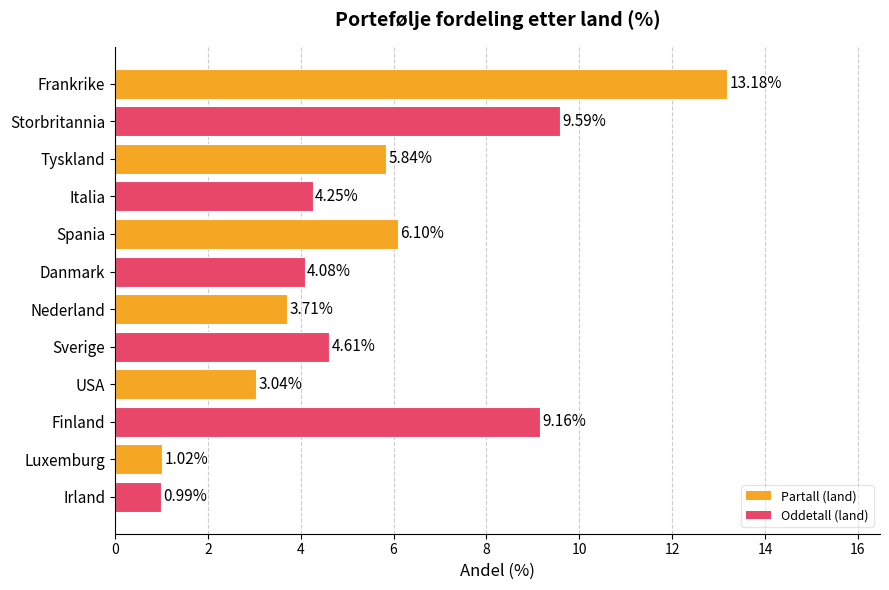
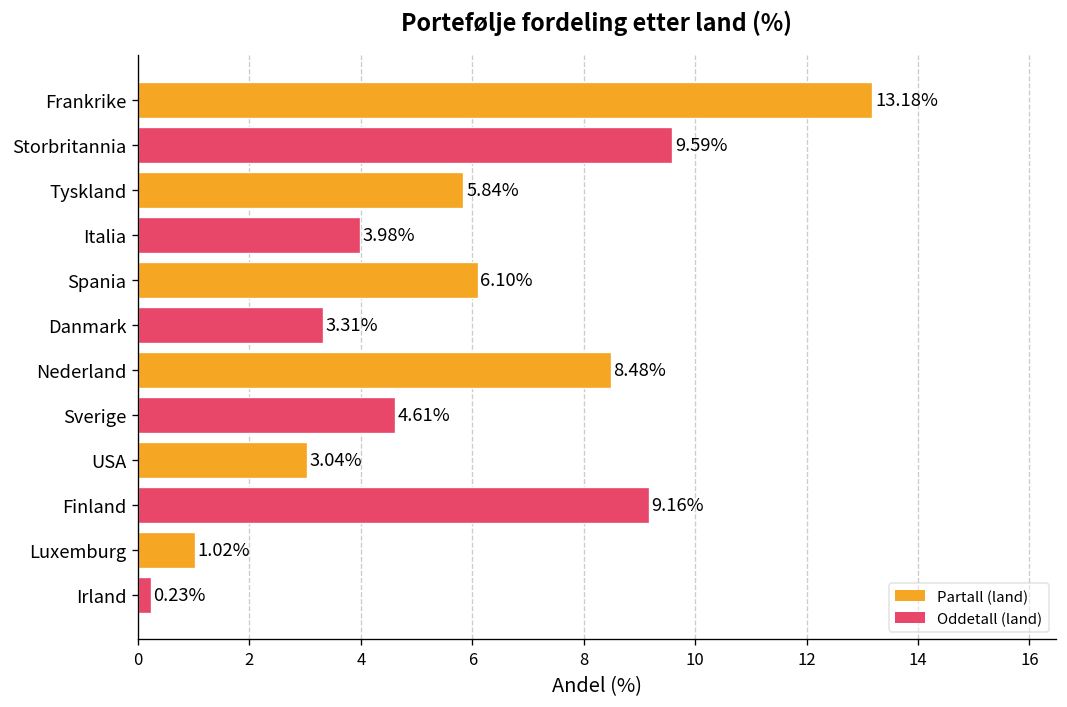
  {
    "Frankrike": "13.18%",
    "Storbritannia": "9.59%",
    "Tyskland": "5.84%",
-   "Italia": "4.25%",
+   "Italia": "3.98%",
    "Spania": "6.10%",
-   "Danmark": "4.08%",
-   "Nederland": "3.71%",
+   "Danmark": "3.31%",
+   "Nederland": "8.48%",
    "Sverige": "4.61%",
    "USA": "3.04%",
    "Finland": "9.16%",
    "Luxemburg": "1.02%",
-   "Irland": "0.99%"
+   "Irland": "0.23%"
  }
